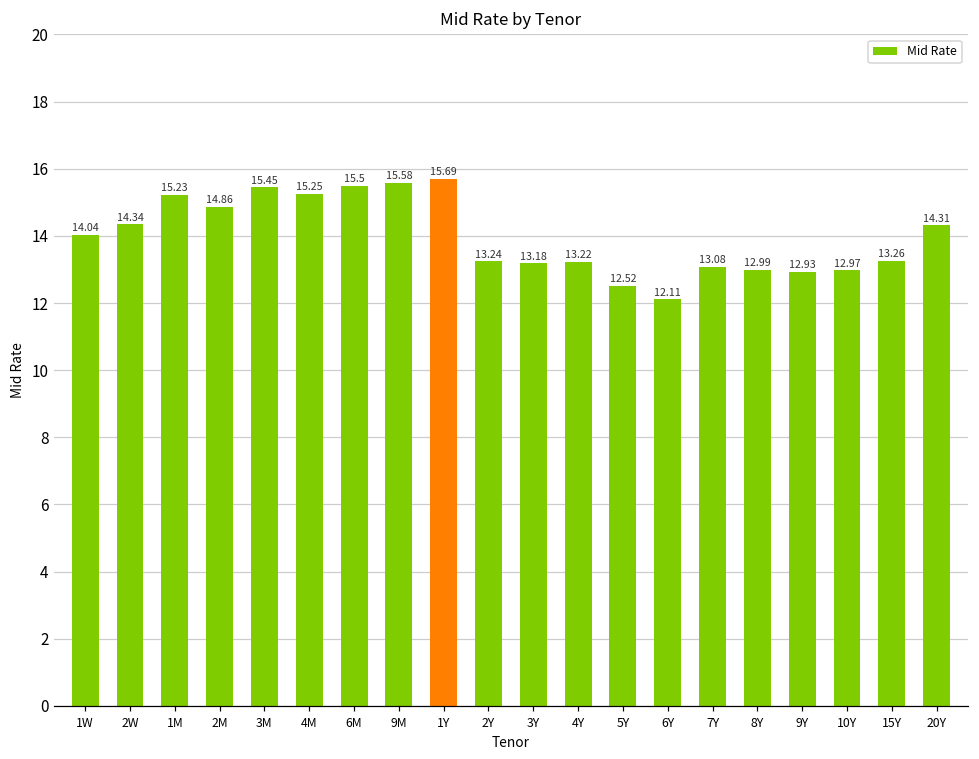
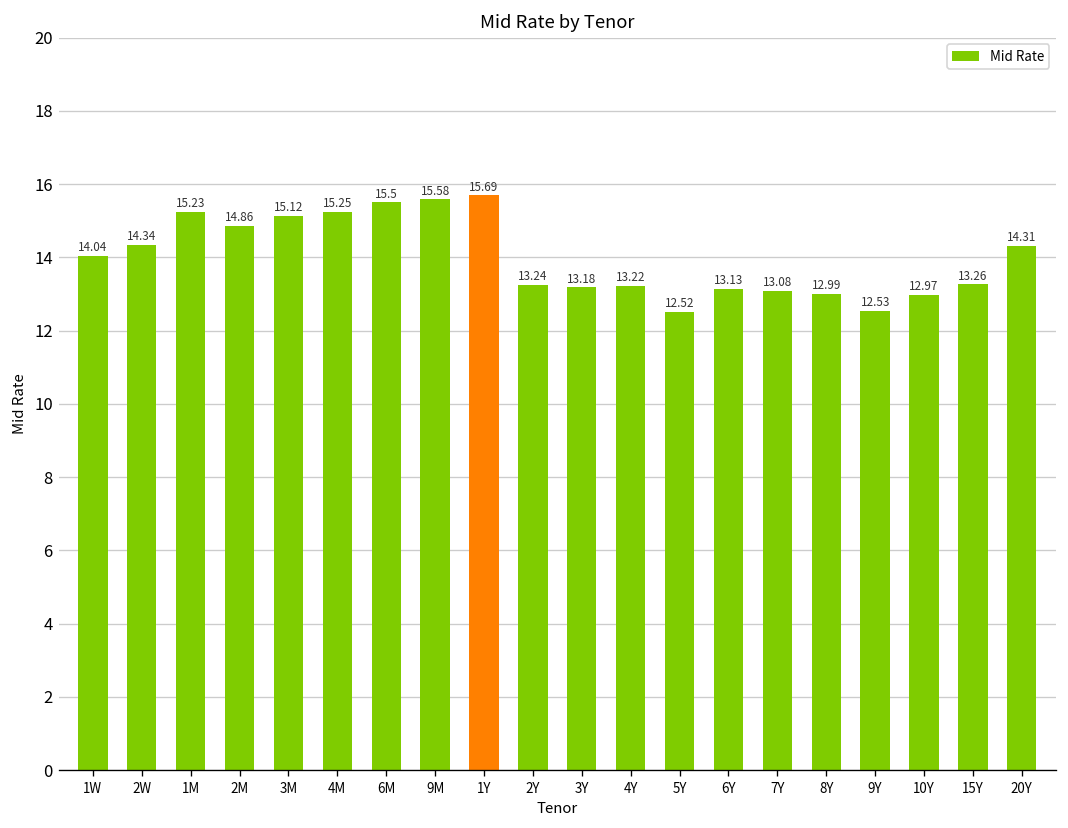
  {
    "1W": 14.04,
    "2W": 14.34,
    "1M": 15.23,
    "2M": 14.86,
-   "3M": 15.45,
+   "3M": 15.12,
    "4M": 15.25,
    "6M": 15.5,
    "9M": 15.58,
    "1Y": 15.69,
    "2Y": 13.24,
    "3Y": 13.18,
    "4Y": 13.22,
    "5Y": 12.52,
-   "6Y": 12.11,
+   "6Y": 13.13,
    "7Y": 13.08,
    "8Y": 12.99,
-   "9Y": 12.93,
+   "9Y": 12.53,
    "10Y": 12.97,
    "15Y": 13.26,
    "20Y": 14.31
  }
